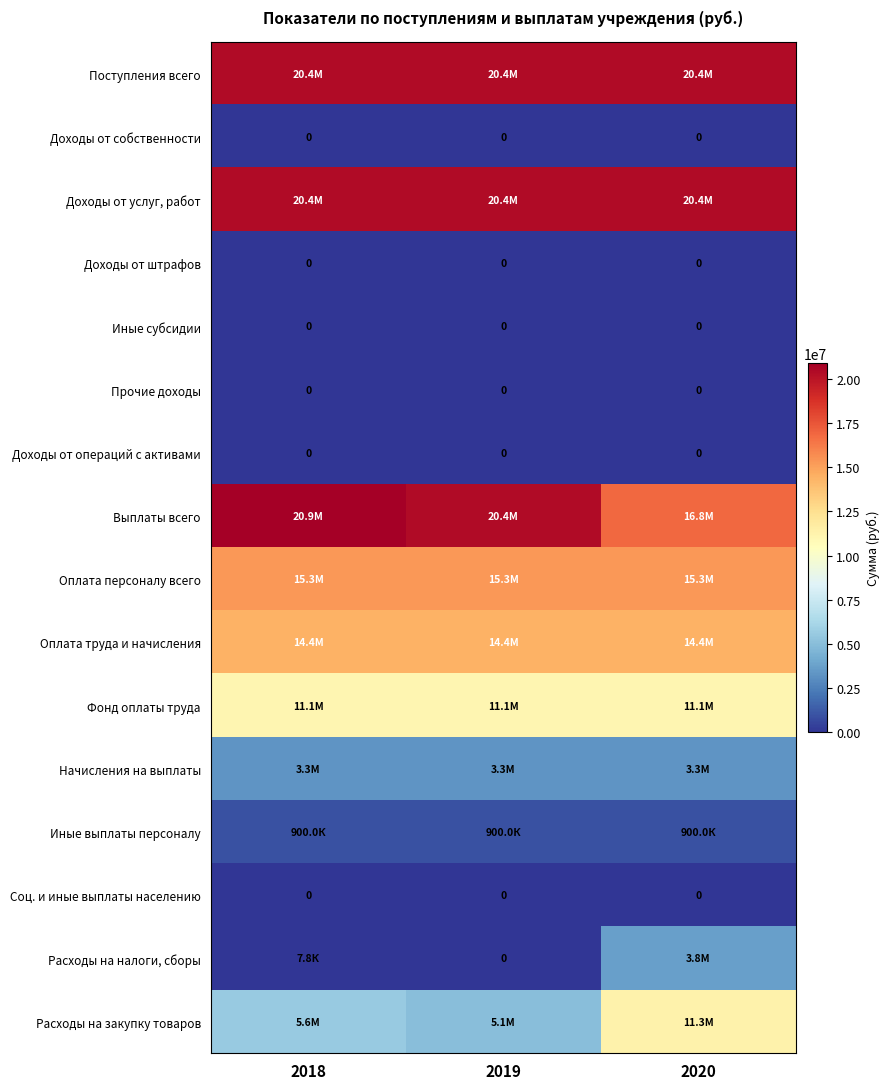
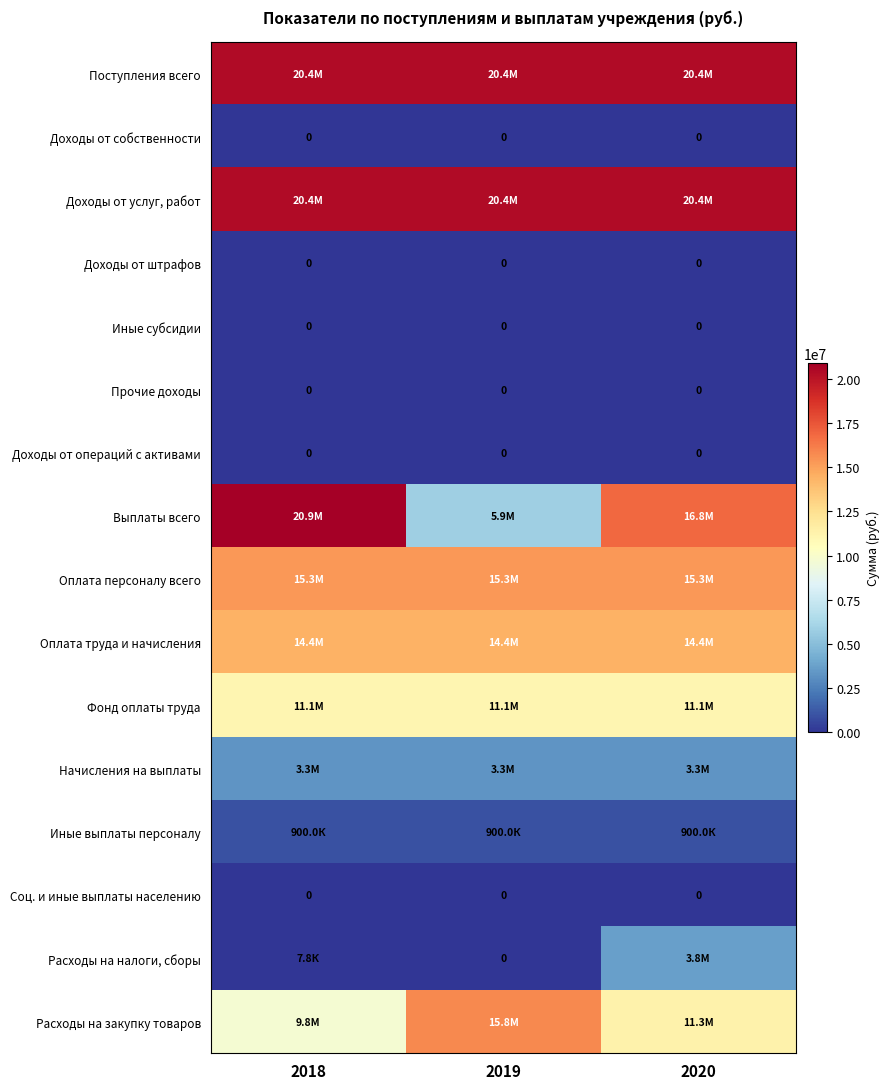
  {
    "Поступления всего": {
      "2018": "20.4М",
      "2019": "20.4М",
      "2020": "20.4М"
    },
    "Доходы от собственности": {
      "2018": "0",
      "2019": "0",
      "2020": "0"
    },
    "Доходы от услуг, работ": {
      "2018": "20.4М",
      "2019": "20.4М",
      "2020": "20.4М"
    },
    "Доходы от штрафов": {
      "2018": "0",
      "2019": "0",
      "2020": "0"
    },
    "Иные субсидии": {
      "2018": "0",
      "2019": "0",
      "2020": "0"
    },
    "Прочие доходы": {
      "2018": "0",
      "2019": "0",
      "2020": "0"
    },
    "Доходы от операций с активами": {
      "2018": "0",
      "2019": "0",
      "2020": "0"
    },
    "Выплаты всего": {
      "2018": "20.9М",
-     "2019": "20.4М",
+     "2019": "5.9М",
      "2020": "16.8М"
    },
    "Оплата персоналу всего": {
      "2018": "15.3М",
      "2019": "15.3М",
      "2020": "15.3М"
    },
    "Оплата труда и начисления": {
      "2018": "14.4М",
      "2019": "14.4М",
      "2020": "14.4М"
    },
    "Фонд оплаты труда": {
      "2018": "11.1М",
      "2019": "11.1М",
      "2020": "11.1М"
    },
    "Начисления на выплаты": {
      "2018": "3.3М",
      "2019": "3.3М",
      "2020": "3.3М"
    },
    "Иные выплаты персоналу": {
      "2018": "900.0К",
      "2019": "900.0К",
      "2020": "900.0К"
    },
    "Соц. и иные выплаты населению": {
      "2018": "0",
      "2019": "0",
      "2020": "0"
    },
    "Расходы на налоги, сборы": {
      "2018": "7.8К",
      "2019": "0",
      "2020": "3.8М"
    },
    "Расходы на закупку товаров": {
-     "2018": "5.6М",
-     "2019": "5.1М",
+     "2018": "9.8М",
+     "2019": "15.8М",
      "2020": "11.3М"
    }
  }
